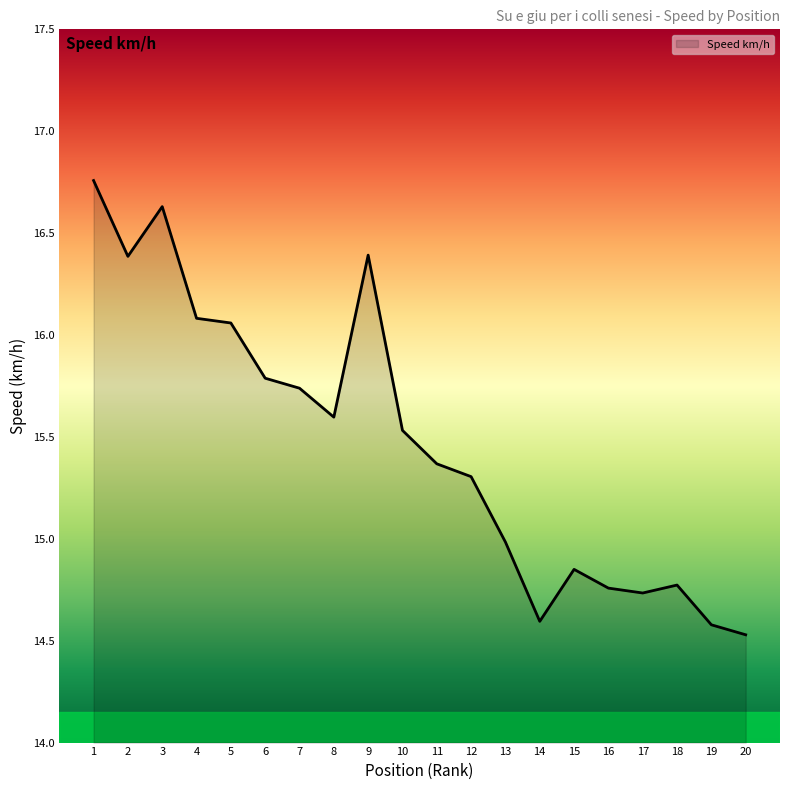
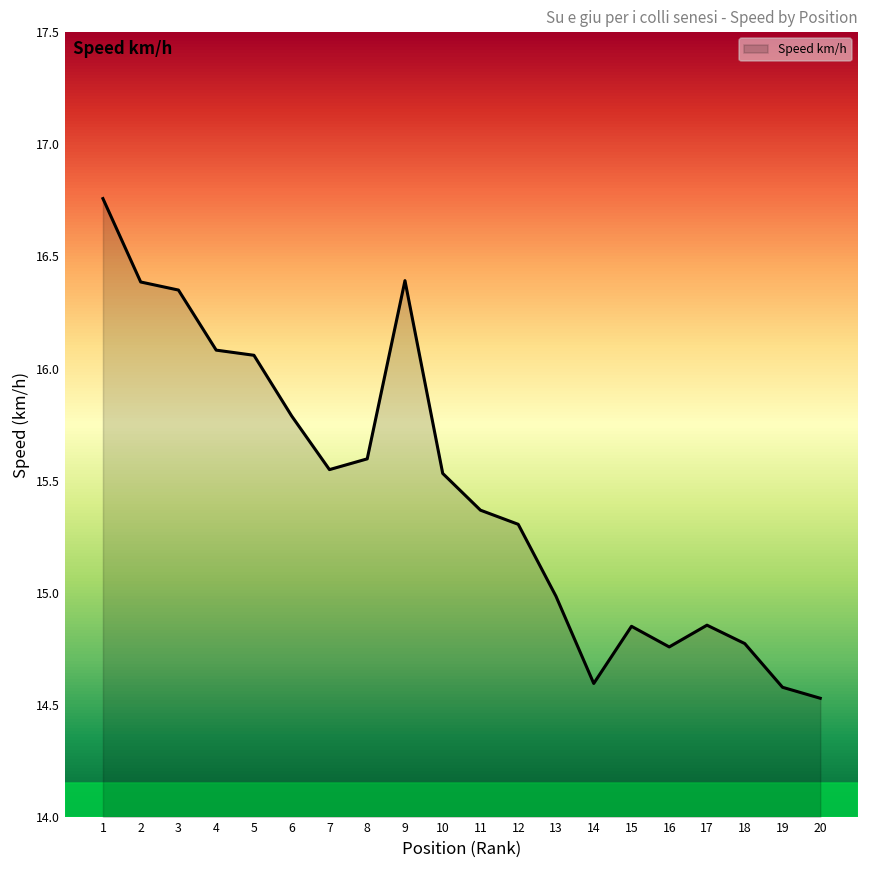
  {
    "1": 16.76,
    "2": 16.39,
-   "3": 16.63,
+   "3": 16.35,
    "4": 16.08,
    "5": 16.06,
    "6": 15.79,
-   "7": 15.74,
+   "7": 15.55,
    "8": 15.60,
    "9": 16.39,
    "10": 15.53,
    "11": 15.37,
    "12": 15.31,
    "13": 14.98,
    "14": 14.60,
    "15": 14.85,
    "16": 14.76,
-   "17": 14.73,
+   "17": 14.86,
    "18": 14.77,
    "19": 14.58,
    "20": 14.53
  }
